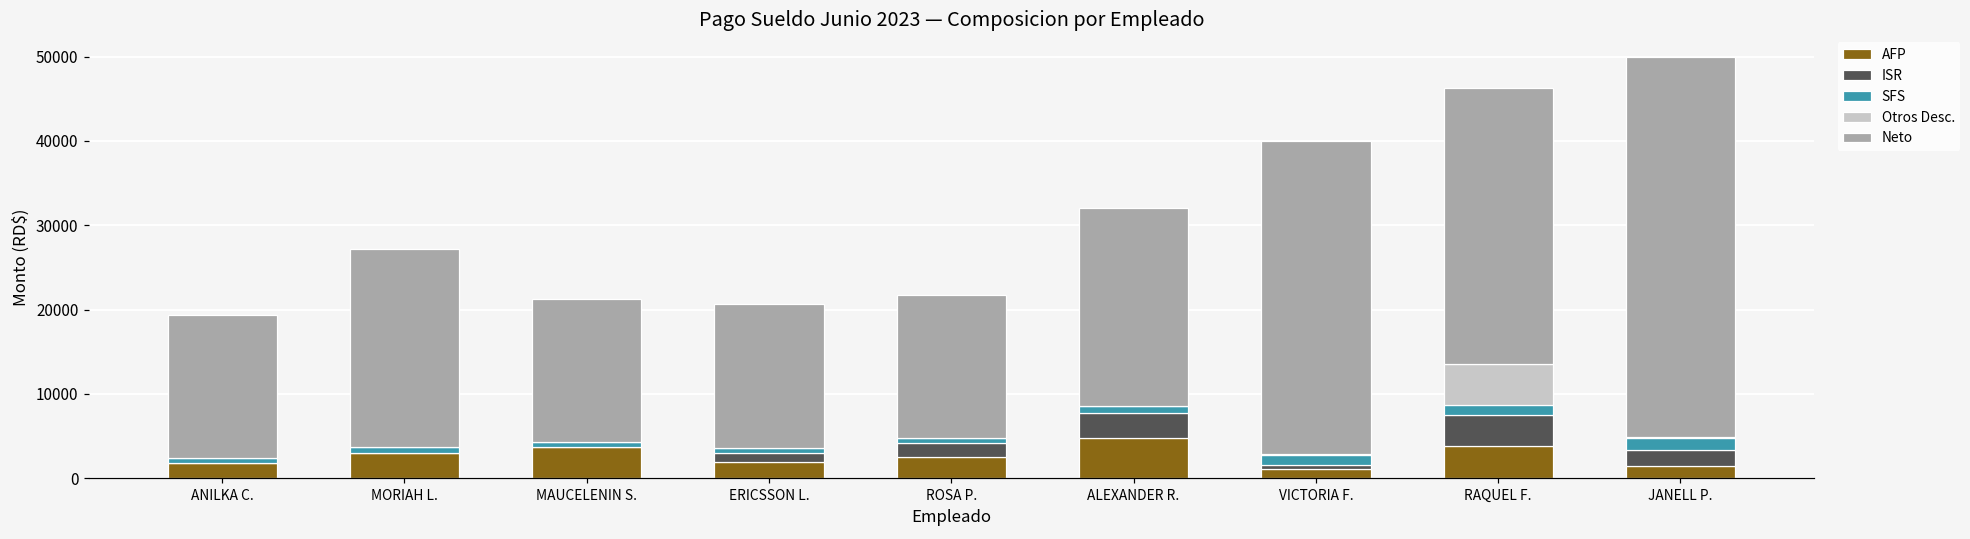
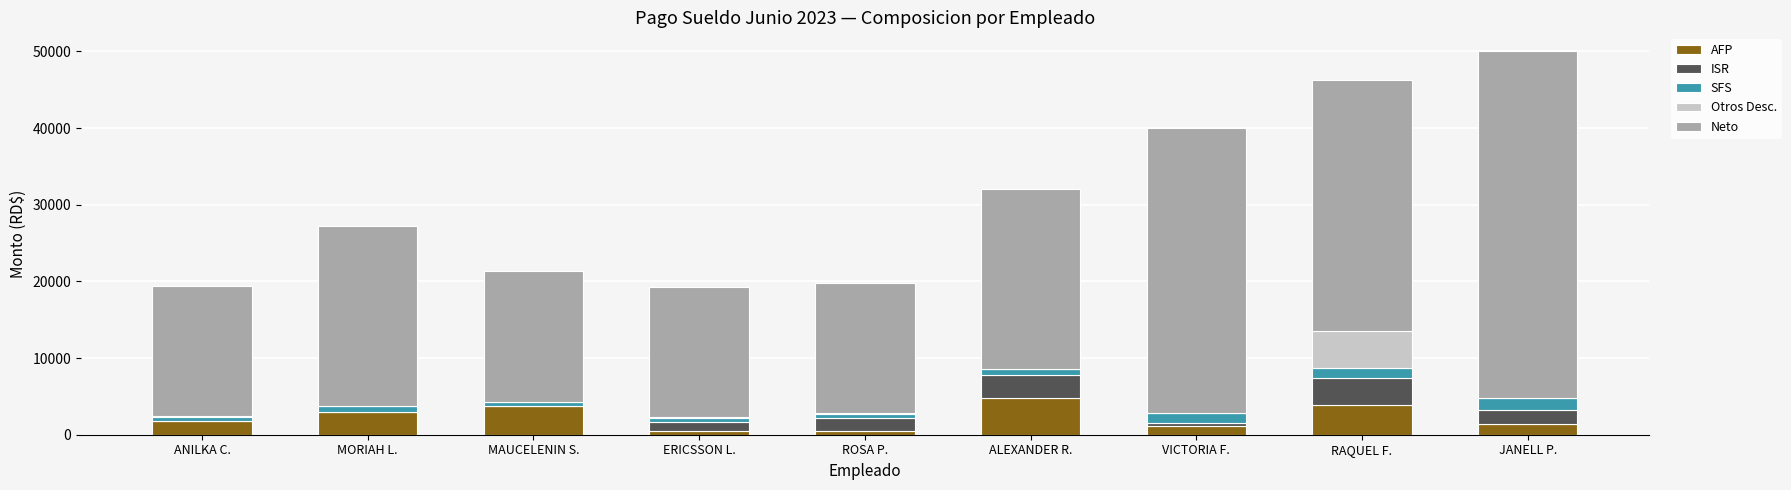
  {
    "AFP": {
      "ANILKA C.": 2000,
      "MORIAH L.": 3000,
      "MAUCELENIN S.": 4000,
-     "ERICSSON L.": 2000,
-     "ROSA P.": 3000,
+     "ERICSSON L.": 1000,
+     "ROSA P.": 1000,
      "ALEXANDER R.": 5000,
      "VICTORIA F.": 1000,
      "RAQUEL F.": 4000,
      "JANELL P.": 1000
    },
    "ISR": {
      "ANILKA C.": 0,
      "MORIAH L.": 0,
      "MAUCELENIN S.": 0,
      "ERICSSON L.": 1000,
      "ROSA P.": 2000,
      "ALEXANDER R.": 3000,
      "VICTORIA F.": 0,
      "RAQUEL F.": 4000,
      "JANELL P.": 2000
    },
    "SFS": {
      "ANILKA C.": 1000,
      "MORIAH L.": 1000,
      "MAUCELENIN S.": 1000,
      "ERICSSON L.": 1000,
      "ROSA P.": 1000,
      "ALEXANDER R.": 1000,
      "VICTORIA F.": 1000,
      "RAQUEL F.": 1000,
      "JANELL P.": 2000
    }
  }
